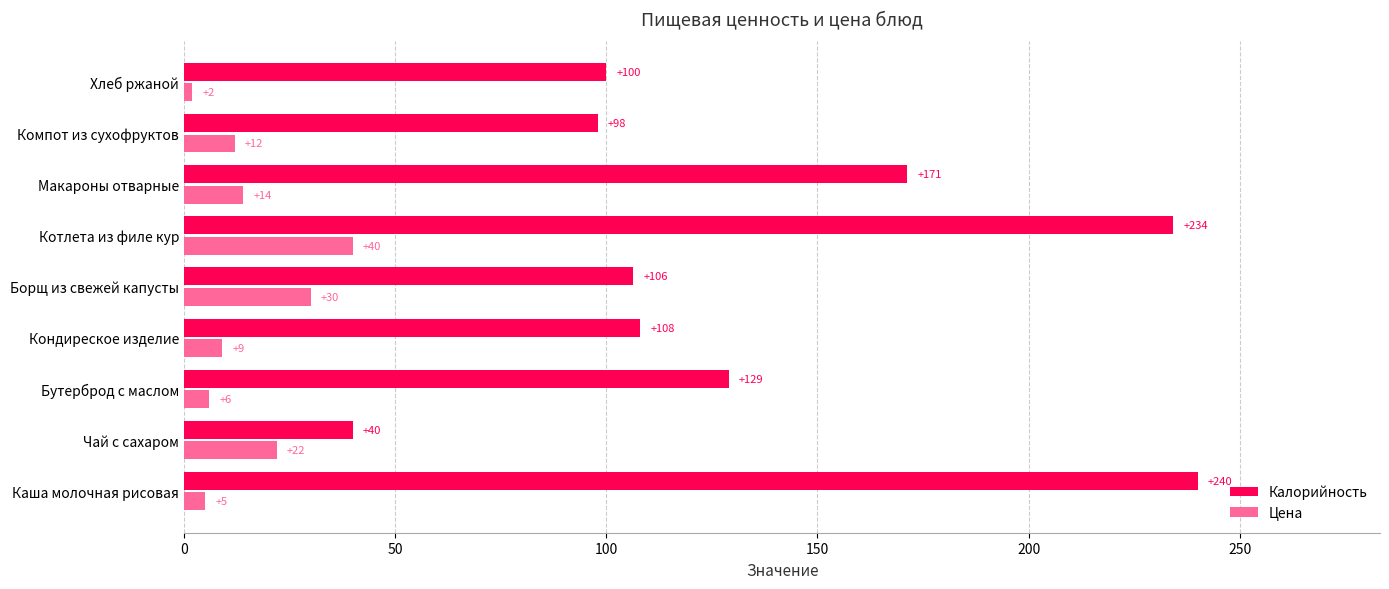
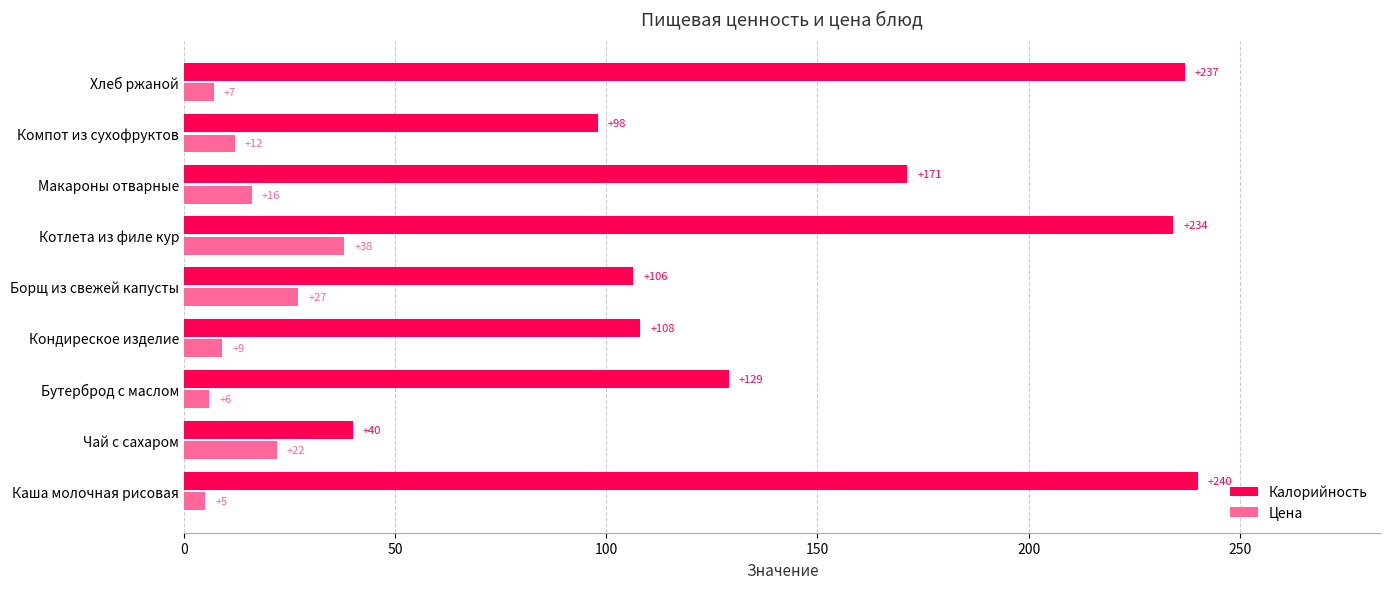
  {
    "Калорийность": {
-     "Хлеб ржаной": "+100",
+     "Хлеб ржаной": "+237",
      "Компот из сухофруктов": "+98",
      "Макароны отварные": "+171",
      "Котлета из филе кур": "+234",
      "Борщ из свежей капусты": "+106",
      "Кондиреское изделие": "+108",
      "Бутерброд с маслом": "+129",
      "Чай с сахаром": "+40",
      "Каша молочная рисовая": "+240"
    },
    "Цена": {
-     "Хлеб ржаной": "+2",
+     "Хлеб ржаной": "+7",
      "Компот из сухофруктов": "+12",
-     "Макароны отварные": "+14",
-     "Котлета из филе кур": "+40",
-     "Борщ из свежей капусты": "+30",
+     "Макароны отварные": "+16",
+     "Котлета из филе кур": "+38",
+     "Борщ из свежей капусты": "+27",
      "Кондиреское изделие": "+9",
      "Бутерброд с маслом": "+6",
      "Чай с сахаром": "+22",
      "Каша молочная рисовая": "+5"
    }
  }
